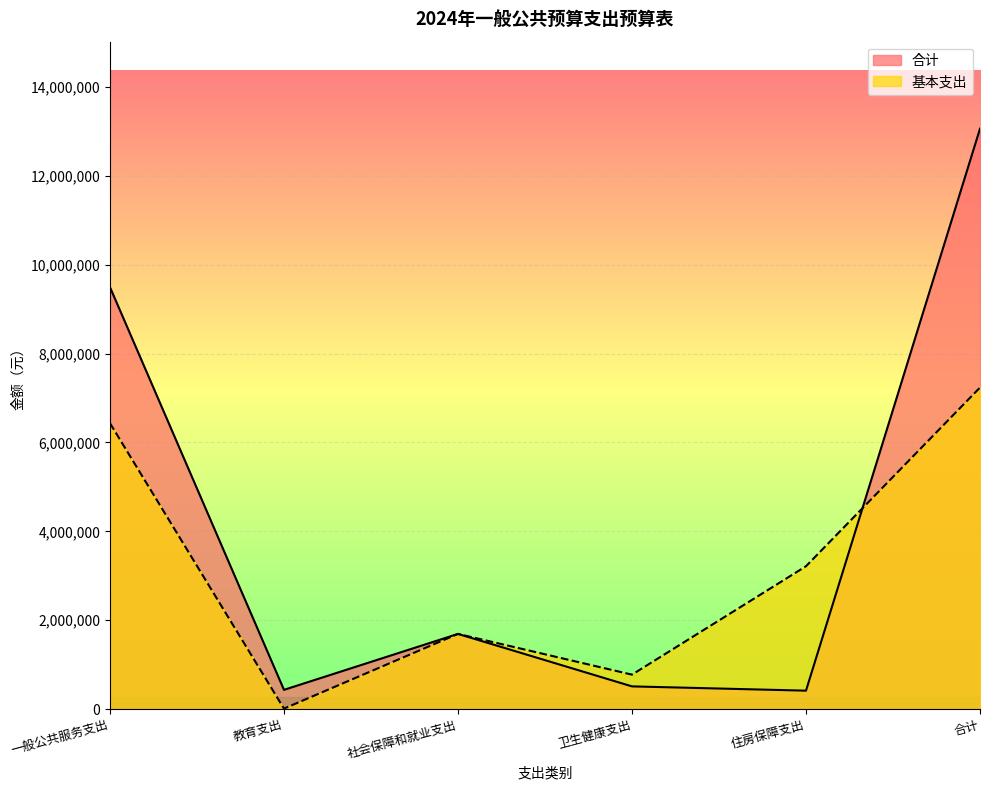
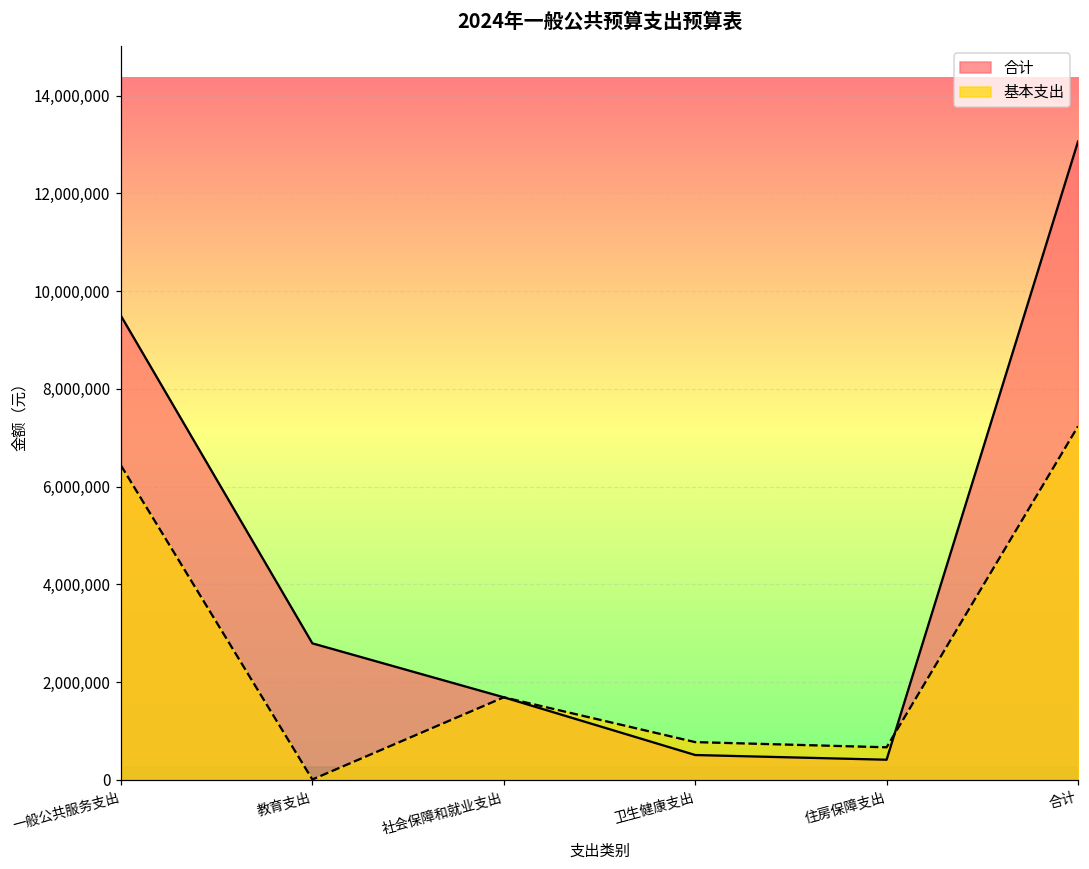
  {
    "合计": {
      "一般公共服务支出": "9,500,000",
-     "教育支出": "400,000",
+     "教育支出": "2,800,000",
      "卫生健康支出": "500,000",
      "住房保障支出": "400,000",
      "合计": "13,100,000"
    },
    "基本支出": {
      "一般公共服务支出": "6,400,000",
      "卫生健康支出": "800,000",
-     "住房保障支出": "3,200,000",
+     "住房保障支出": "700,000",
      "合计": "7,200,000"
    }
  }
